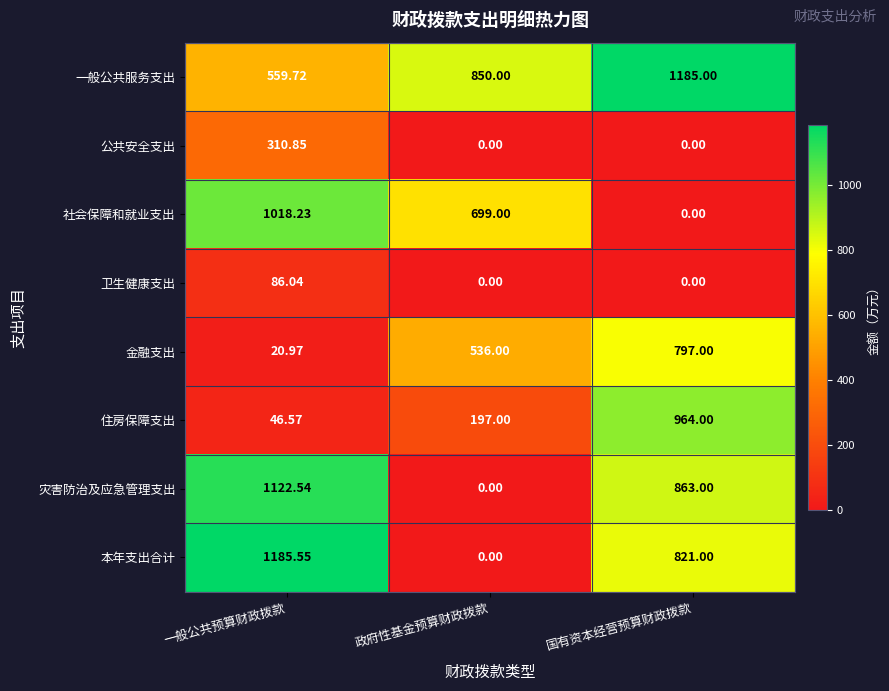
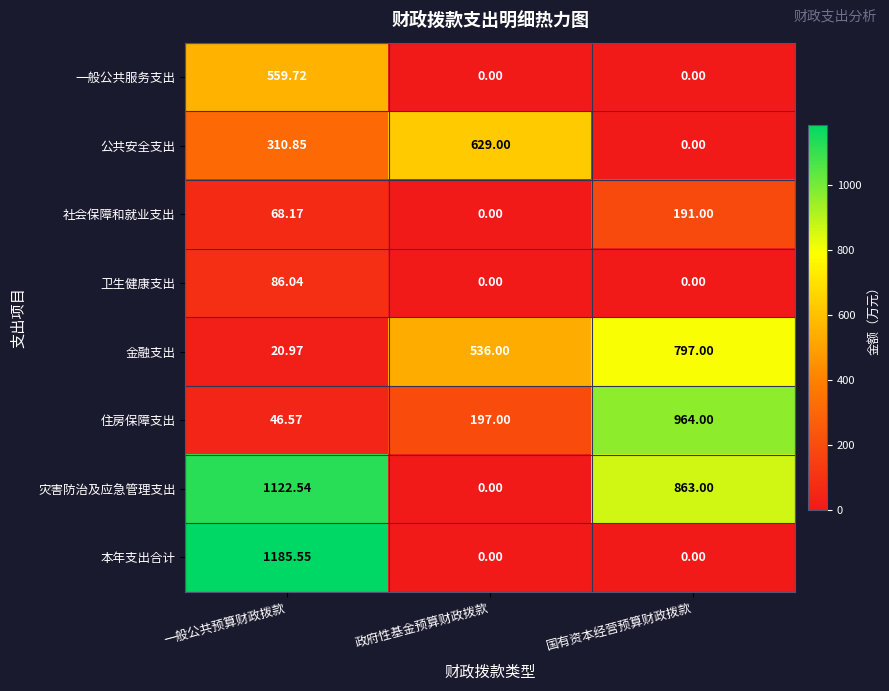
  {
    "一般公共服务支出": {
      "一般公共预算财政拨款": 559.72,
-     "政府性基金预算财政拨款": 850.00,
-     "国有资本经营预算财政拨款": 1185.00
+     "政府性基金预算财政拨款": 0.00,
+     "国有资本经营预算财政拨款": 0.00
    },
    "公共安全支出": {
      "一般公共预算财政拨款": 310.85,
-     "政府性基金预算财政拨款": 0.00,
+     "政府性基金预算财政拨款": 629.00,
      "国有资本经营预算财政拨款": 0.00
    },
    "社会保障和就业支出": {
-     "一般公共预算财政拨款": 1018.23,
-     "政府性基金预算财政拨款": 699.00,
-     "国有资本经营预算财政拨款": 0.00
+     "一般公共预算财政拨款": 68.17,
+     "政府性基金预算财政拨款": 0.00,
+     "国有资本经营预算财政拨款": 191.00
    },
    "卫生健康支出": {
      "一般公共预算财政拨款": 86.04,
      "政府性基金预算财政拨款": 0.00,
      "国有资本经营预算财政拨款": 0.00
    },
    "金融支出": {
      "一般公共预算财政拨款": 20.97,
      "政府性基金预算财政拨款": 536.00,
      "国有资本经营预算财政拨款": 797.00
    },
    "住房保障支出": {
      "一般公共预算财政拨款": 46.57,
      "政府性基金预算财政拨款": 197.00,
      "国有资本经营预算财政拨款": 964.00
    },
    "灾害防治及应急管理支出": {
      "一般公共预算财政拨款": 1122.54,
      "政府性基金预算财政拨款": 0.00,
      "国有资本经营预算财政拨款": 863.00
    },
    "本年支出合计": {
      "一般公共预算财政拨款": 1185.55,
      "政府性基金预算财政拨款": 0.00,
-     "国有资本经营预算财政拨款": 821.00
+     "国有资本经营预算财政拨款": 0.00
    }
  }
